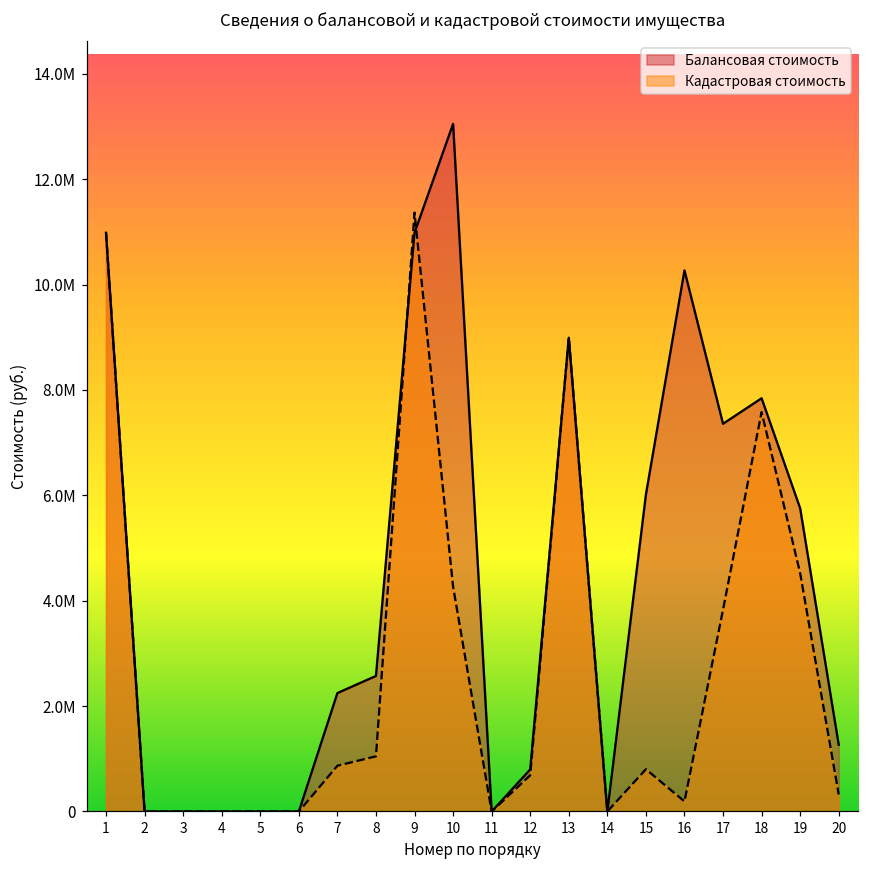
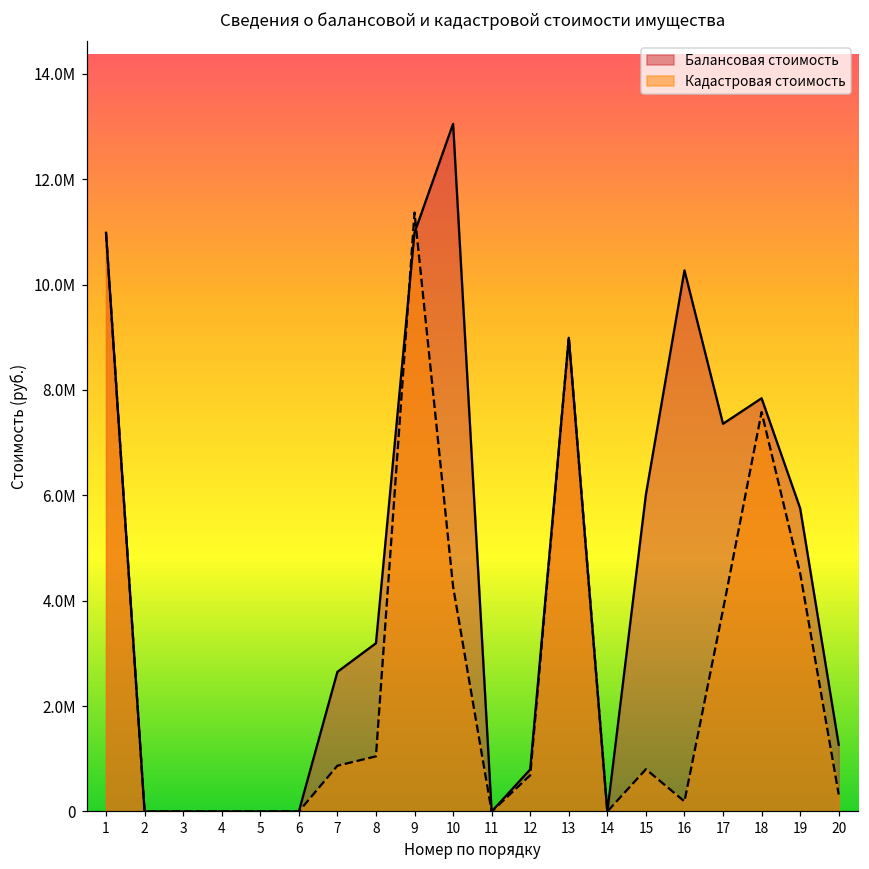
  {
    "Балансовая стоимость": {
-     "7": 2200000,
-     "8": 2600000,
+     "7": 2700000,
+     "8": 3200000,
      "9": 11000000,
      "10": 13100000,
      "12": 800000,
      "15": 6000000,
      "16": 10300000,
      "17": 7400000,
      "18": 7800000,
      "19": 5800000,
      "20": 1300000
    },
    "Кадастровая стоимость": {
      "7": 900000,
      "8": 1000000,
      "9": 11400000,
      "10": 4300000,
      "12": 700000,
      "15": 800000,
      "16": 200000,
      "17": 3800000,
      "18": 7600000,
      "19": 4500000,
      "20": 300000
    }
  }
